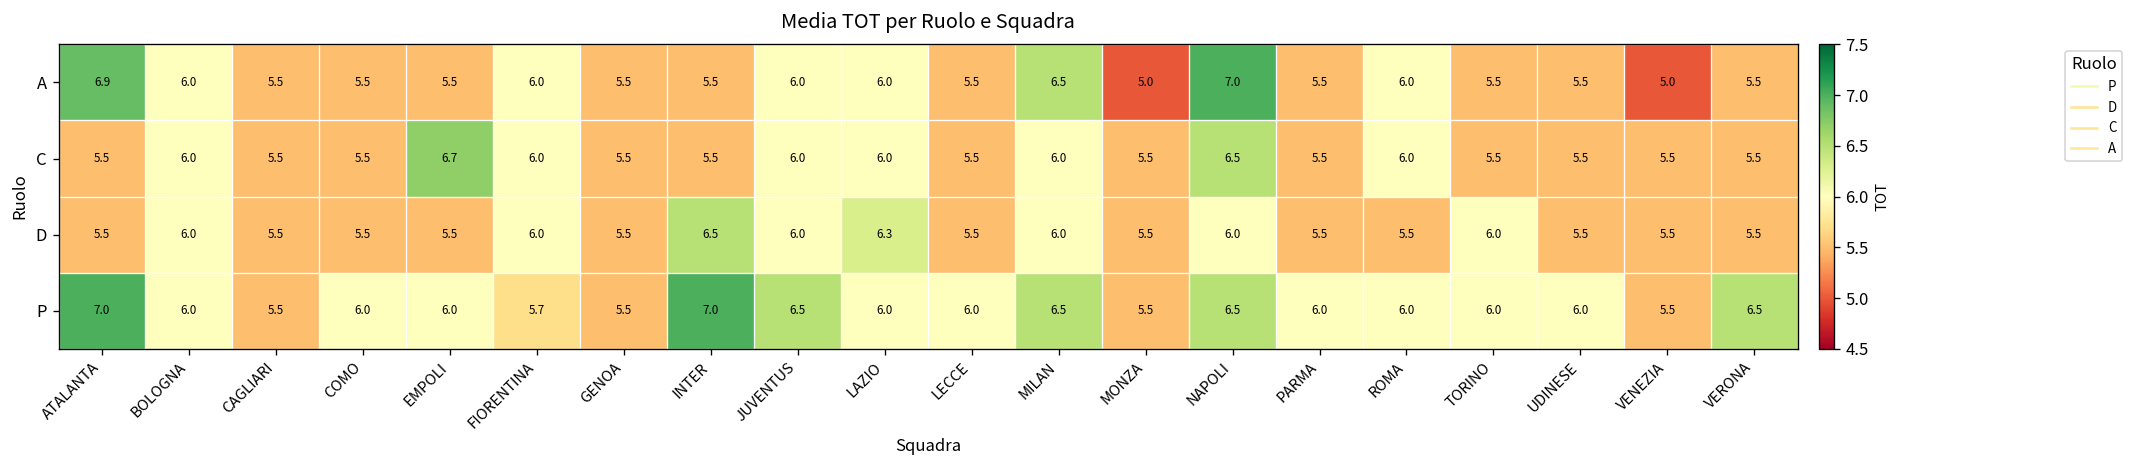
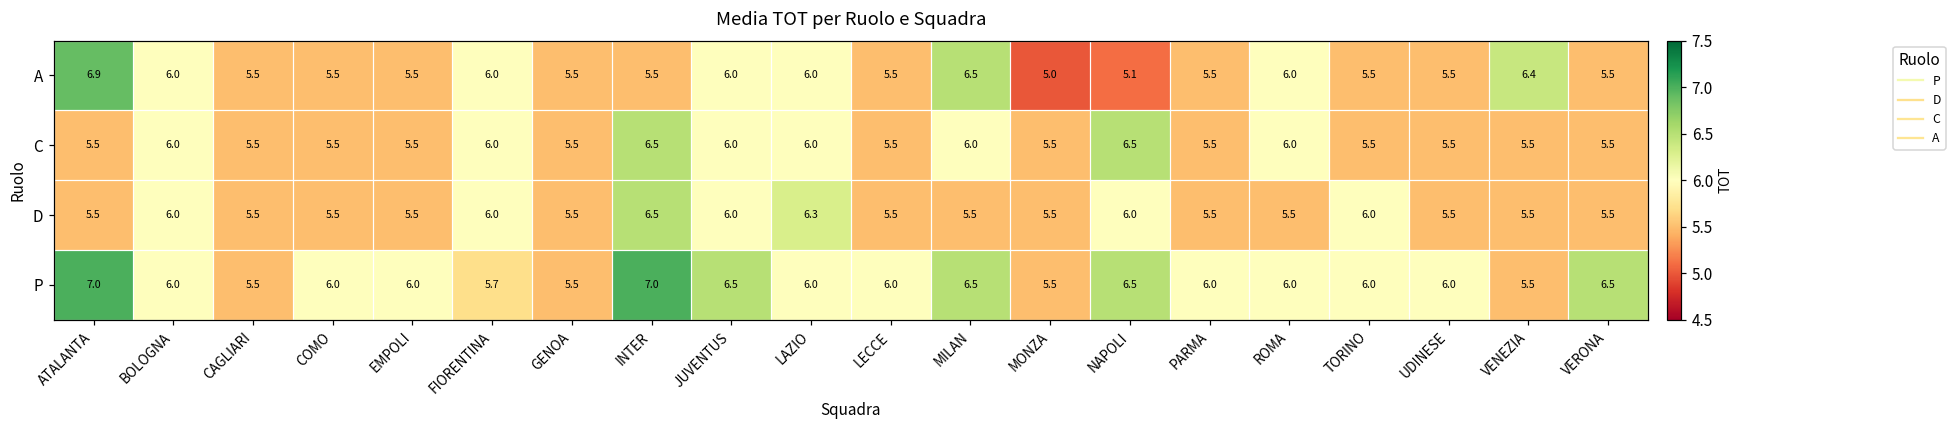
  {
    "A": {
      "ATALANTA": 6.9,
      "BOLOGNA": 6.0,
      "CAGLIARI": 5.5,
      "COMO": 5.5,
      "EMPOLI": 5.5,
      "FIORENTINA": 6.0,
      "GENOA": 5.5,
      "INTER": 5.5,
      "JUVENTUS": 6.0,
      "LAZIO": 6.0,
      "LECCE": 5.5,
      "MILAN": 6.5,
      "MONZA": 5.0,
-     "NAPOLI": 7.0,
+     "NAPOLI": 5.1,
      "PARMA": 5.5,
      "ROMA": 6.0,
      "TORINO": 5.5,
      "UDINESE": 5.5,
-     "VENEZIA": 5.0,
+     "VENEZIA": 6.4,
      "VERONA": 5.5
    },
    "C": {
      "ATALANTA": 5.5,
      "BOLOGNA": 6.0,
      "CAGLIARI": 5.5,
      "COMO": 5.5,
-     "EMPOLI": 6.7,
+     "EMPOLI": 5.5,
      "FIORENTINA": 6.0,
      "GENOA": 5.5,
-     "INTER": 5.5,
+     "INTER": 6.5,
      "JUVENTUS": 6.0,
      "LAZIO": 6.0,
      "LECCE": 5.5,
      "MILAN": 6.0,
      "MONZA": 5.5,
      "NAPOLI": 6.5,
      "PARMA": 5.5,
      "ROMA": 6.0,
      "TORINO": 5.5,
      "UDINESE": 5.5,
      "VENEZIA": 5.5,
      "VERONA": 5.5
    },
    "D": {
      "ATALANTA": 5.5,
      "BOLOGNA": 6.0,
      "CAGLIARI": 5.5,
      "COMO": 5.5,
      "EMPOLI": 5.5,
      "FIORENTINA": 6.0,
      "GENOA": 5.5,
      "INTER": 6.5,
      "JUVENTUS": 6.0,
      "LAZIO": 6.3,
      "LECCE": 5.5,
-     "MILAN": 6.0,
+     "MILAN": 5.5,
      "MONZA": 5.5,
      "NAPOLI": 6.0,
      "PARMA": 5.5,
      "ROMA": 5.5,
      "TORINO": 6.0,
      "UDINESE": 5.5,
      "VENEZIA": 5.5,
      "VERONA": 5.5
    },
    "P": {
      "ATALANTA": 7.0,
      "BOLOGNA": 6.0,
      "CAGLIARI": 5.5,
      "COMO": 6.0,
      "EMPOLI": 6.0,
      "FIORENTINA": 5.7,
      "GENOA": 5.5,
      "INTER": 7.0,
      "JUVENTUS": 6.5,
      "LAZIO": 6.0,
      "LECCE": 6.0,
      "MILAN": 6.5,
      "MONZA": 5.5,
      "NAPOLI": 6.5,
      "PARMA": 6.0,
      "ROMA": 6.0,
      "TORINO": 6.0,
      "UDINESE": 6.0,
      "VENEZIA": 5.5,
      "VERONA": 6.5
    }
  }
